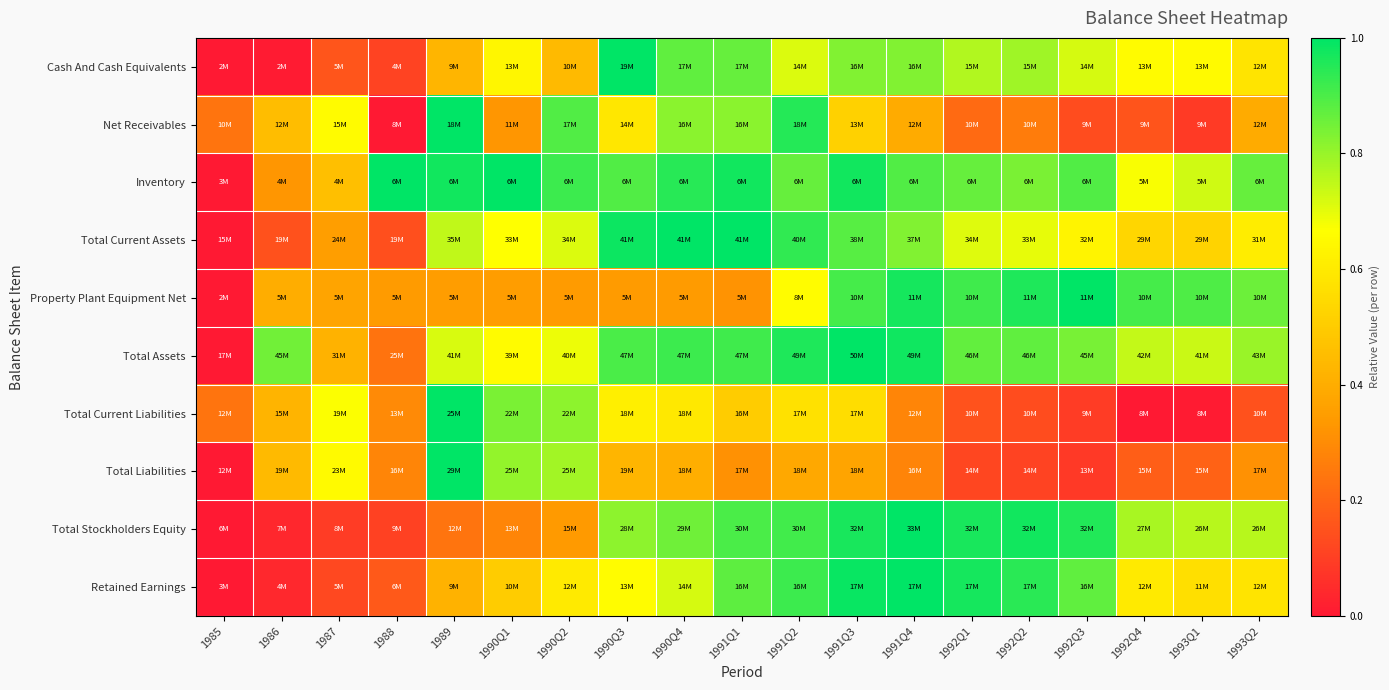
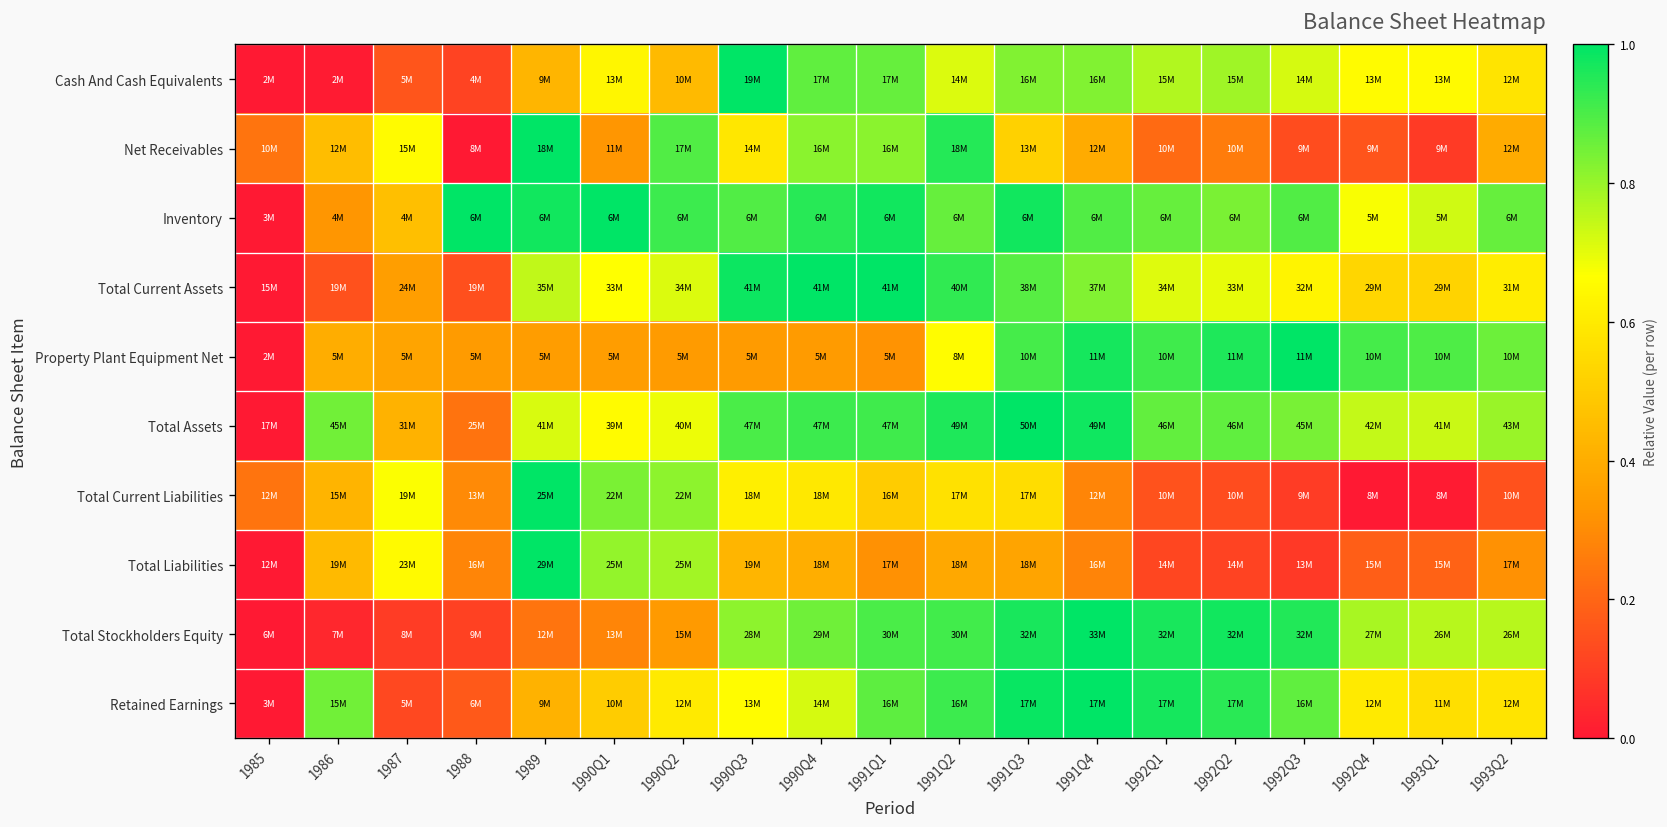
  {
    "Cash And Cash Equivalents": {
      "1985": "2M",
      "1986": "2M",
      "1987": "5M",
      "1988": "4M",
      "1989": "9M",
      "1990Q1": "13M",
      "1990Q2": "10M",
      "1990Q3": "19M",
      "1990Q4": "17M",
      "1991Q1": "17M",
      "1991Q2": "14M",
      "1991Q3": "16M",
      "1991Q4": "16M",
      "1992Q1": "15M",
      "1992Q2": "15M",
      "1992Q3": "14M",
      "1992Q4": "13M",
      "1993Q1": "13M",
      "1993Q2": "12M"
    },
    "Net Receivables": {
      "1985": "10M",
      "1986": "12M",
      "1987": "15M",
      "1988": "8M",
      "1989": "18M",
      "1990Q1": "11M",
      "1990Q2": "17M",
      "1990Q3": "14M",
      "1990Q4": "16M",
      "1991Q1": "16M",
      "1991Q2": "18M",
      "1991Q3": "13M",
      "1991Q4": "12M",
      "1992Q1": "10M",
      "1992Q2": "10M",
      "1992Q3": "9M",
      "1992Q4": "9M",
      "1993Q1": "9M",
      "1993Q2": "12M"
    },
    "Inventory": {
      "1985": "3M",
      "1986": "4M",
      "1987": "4M",
      "1988": "6M",
      "1989": "6M",
      "1990Q1": "6M",
      "1990Q2": "6M",
      "1990Q3": "6M",
      "1990Q4": "6M",
      "1991Q1": "6M",
      "1991Q2": "6M",
      "1991Q3": "6M",
      "1991Q4": "6M",
      "1992Q1": "6M",
      "1992Q2": "6M",
      "1992Q3": "6M",
      "1992Q4": "5M",
      "1993Q1": "5M",
      "1993Q2": "6M"
    },
    "Total Current Assets": {
      "1985": "15M",
      "1986": "19M",
      "1987": "24M",
      "1988": "19M",
      "1989": "35M",
      "1990Q1": "33M",
      "1990Q2": "34M",
      "1990Q3": "41M",
      "1990Q4": "41M",
      "1991Q1": "41M",
      "1991Q2": "40M",
      "1991Q3": "38M",
      "1991Q4": "37M",
      "1992Q1": "34M",
      "1992Q2": "33M",
      "1992Q3": "32M",
      "1992Q4": "29M",
      "1993Q1": "29M",
      "1993Q2": "31M"
    },
    "Property Plant Equipment Net": {
      "1985": "2M",
      "1986": "5M",
      "1987": "5M",
      "1988": "5M",
      "1989": "5M",
      "1990Q1": "5M",
      "1990Q2": "5M",
      "1990Q3": "5M",
      "1990Q4": "5M",
      "1991Q1": "5M",
      "1991Q2": "8M",
      "1991Q3": "10M",
      "1991Q4": "11M",
      "1992Q1": "10M",
      "1992Q2": "11M",
      "1992Q3": "11M",
      "1992Q4": "10M",
      "1993Q1": "10M",
      "1993Q2": "10M"
    },
    "Total Assets": {
      "1985": "17M",
      "1986": "45M",
      "1987": "31M",
      "1988": "25M",
      "1989": "41M",
      "1990Q1": "39M",
      "1990Q2": "40M",
      "1990Q3": "47M",
      "1990Q4": "47M",
      "1991Q1": "47M",
      "1991Q2": "49M",
      "1991Q3": "50M",
      "1991Q4": "49M",
      "1992Q1": "46M",
      "1992Q2": "46M",
      "1992Q3": "45M",
      "1992Q4": "42M",
      "1993Q1": "41M",
      "1993Q2": "43M"
    },
    "Total Current Liabilities": {
      "1985": "12M",
      "1986": "15M",
      "1987": "19M",
      "1988": "13M",
      "1989": "25M",
      "1990Q1": "22M",
      "1990Q2": "22M",
      "1990Q3": "18M",
      "1990Q4": "18M",
      "1991Q1": "16M",
      "1991Q2": "17M",
      "1991Q3": "17M",
      "1991Q4": "12M",
      "1992Q1": "10M",
      "1992Q2": "10M",
      "1992Q3": "9M",
      "1992Q4": "8M",
      "1993Q1": "8M",
      "1993Q2": "10M"
    },
    "Total Liabilities": {
      "1985": "12M",
      "1986": "19M",
      "1987": "23M",
      "1988": "16M",
      "1989": "29M",
      "1990Q1": "25M",
      "1990Q2": "25M",
      "1990Q3": "19M",
      "1990Q4": "18M",
      "1991Q1": "17M",
      "1991Q2": "18M",
      "1991Q3": "18M",
      "1991Q4": "16M",
      "1992Q1": "14M",
      "1992Q2": "14M",
      "1992Q3": "13M",
      "1992Q4": "15M",
      "1993Q1": "15M",
      "1993Q2": "17M"
    },
    "Total Stockholders Equity": {
      "1985": "6M",
      "1986": "7M",
      "1987": "8M",
      "1988": "9M",
      "1989": "12M",
      "1990Q1": "13M",
      "1990Q2": "15M",
      "1990Q3": "28M",
      "1990Q4": "29M",
      "1991Q1": "30M",
      "1991Q2": "30M",
      "1991Q3": "32M",
      "1991Q4": "33M",
      "1992Q1": "32M",
      "1992Q2": "32M",
      "1992Q3": "32M",
      "1992Q4": "27M",
      "1993Q1": "26M",
      "1993Q2": "26M"
    },
    "Retained Earnings": {
      "1985": "3M",
-     "1986": "4M",
+     "1986": "15M",
      "1987": "5M",
      "1988": "6M",
      "1989": "9M",
      "1990Q1": "10M",
      "1990Q2": "12M",
      "1990Q3": "13M",
      "1990Q4": "14M",
      "1991Q1": "16M",
      "1991Q2": "16M",
      "1991Q3": "17M",
      "1991Q4": "17M",
      "1992Q1": "17M",
      "1992Q2": "17M",
      "1992Q3": "16M",
      "1992Q4": "12M",
      "1993Q1": "11M",
      "1993Q2": "12M"
    }
  }
